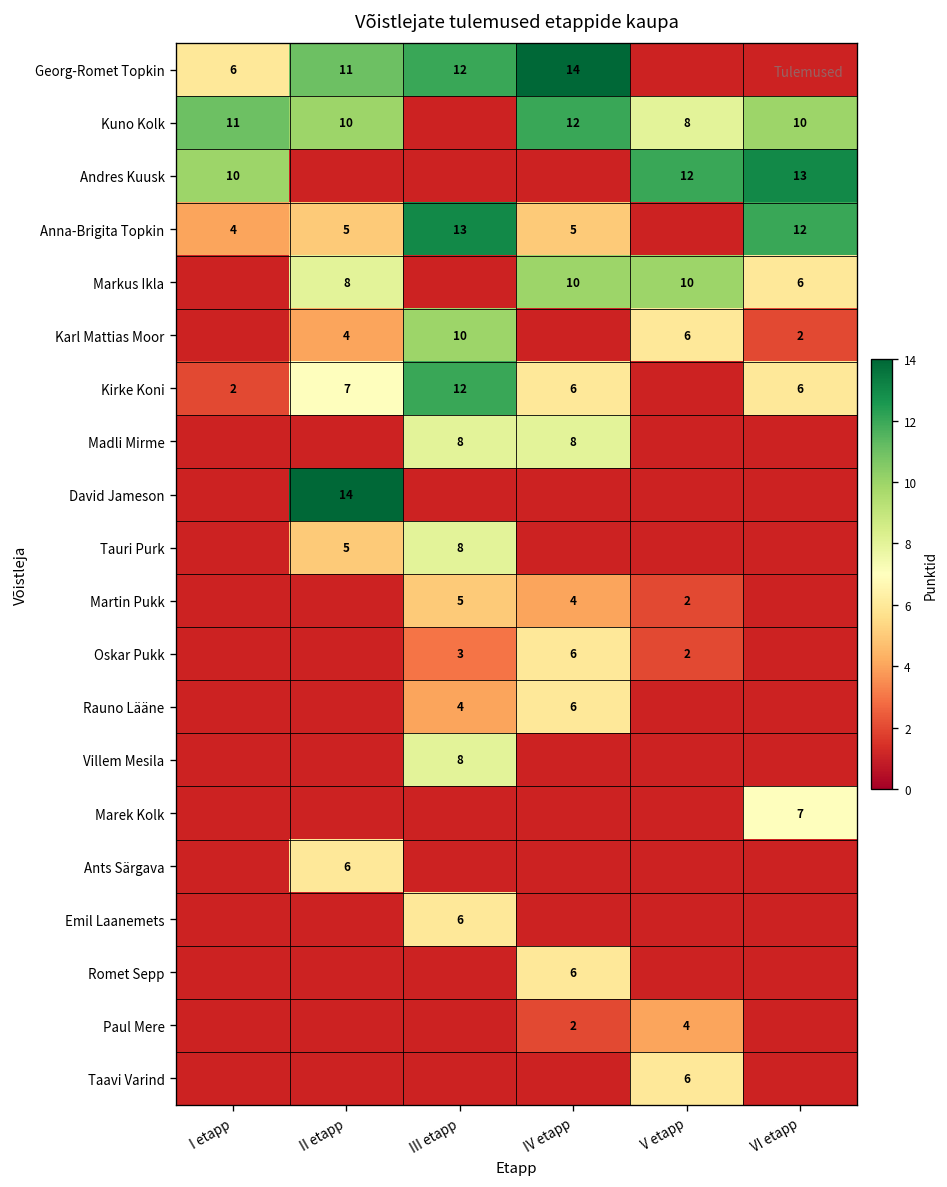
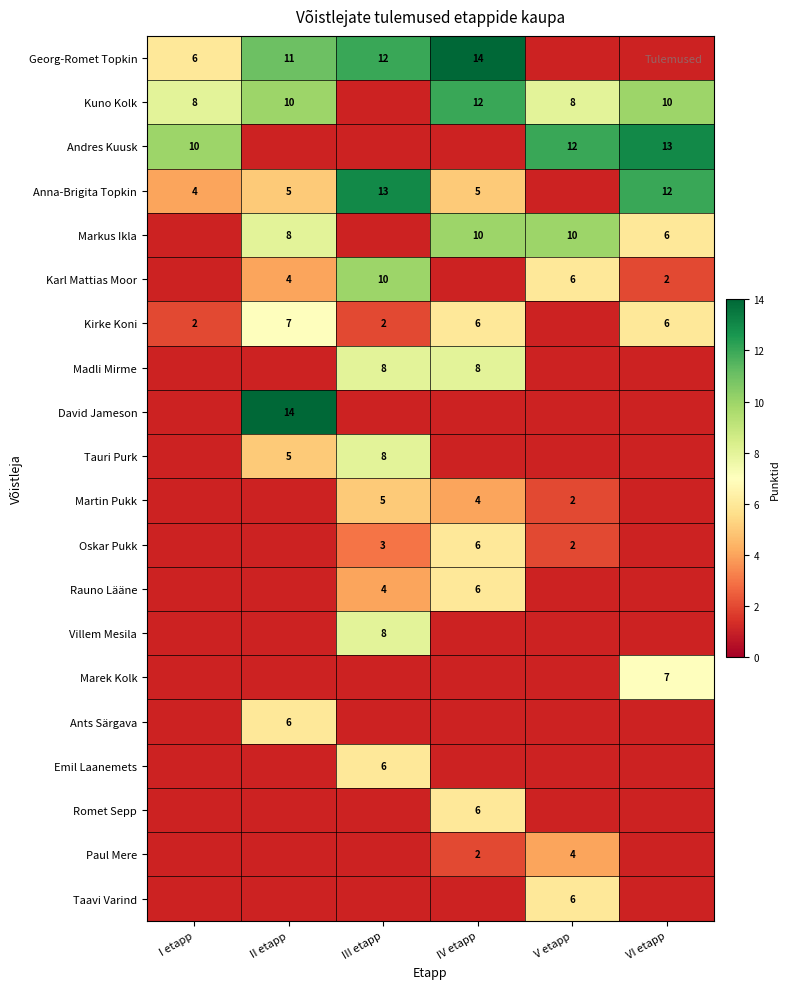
  {
    "Georg-Romet Topkin": {
      "I etapp": 6,
      "II etapp": 11,
      "III etapp": 12,
      "IV etapp": 14
    },
    "Kuno Kolk": {
-     "I etapp": 11,
+     "I etapp": 8,
      "II etapp": 10,
      "IV etapp": 12,
      "V etapp": 8,
      "VI etapp": 10
    },
    "Andres Kuusk": {
      "I etapp": 10,
      "V etapp": 12,
      "VI etapp": 13
    },
    "Anna-Brigita Topkin": {
      "I etapp": 4,
      "II etapp": 5,
      "III etapp": 13,
      "IV etapp": 5,
      "VI etapp": 12
    },
    "Markus Ikla": {
      "II etapp": 8,
      "IV etapp": 10,
      "V etapp": 10,
      "VI etapp": 6
    },
    "Karl Mattias Moor": {
      "II etapp": 4,
      "III etapp": 10,
      "V etapp": 6,
      "VI etapp": 2
    },
    "Kirke Koni": {
      "I etapp": 2,
      "II etapp": 7,
-     "III etapp": 12,
+     "III etapp": 2,
      "IV etapp": 6,
      "VI etapp": 6
    },
    "Madli Mirme": {
      "III etapp": 8,
      "IV etapp": 8
    },
    "David Jameson": {
      "II etapp": 14
    },
    "Tauri Purk": {
      "II etapp": 5,
      "III etapp": 8
    },
    "Martin Pukk": {
      "III etapp": 5,
      "IV etapp": 4,
      "V etapp": 2
    },
    "Oskar Pukk": {
      "III etapp": 3,
      "IV etapp": 6,
      "V etapp": 2
    },
    "Rauno Lääne": {
      "III etapp": 4,
      "IV etapp": 6
    },
    "Villem Mesila": {
      "III etapp": 8
    },
    "Marek Kolk": {
      "VI etapp": 7
    },
    "Ants Särgava": {
      "II etapp": 6
    },
    "Emil Laanemets": {
      "III etapp": 6
    },
    "Romet Sepp": {
      "IV etapp": 6
    },
    "Paul Mere": {
      "IV etapp": 2,
      "V etapp": 4
    },
    "Taavi Varind": {
      "V etapp": 6
    }
  }
